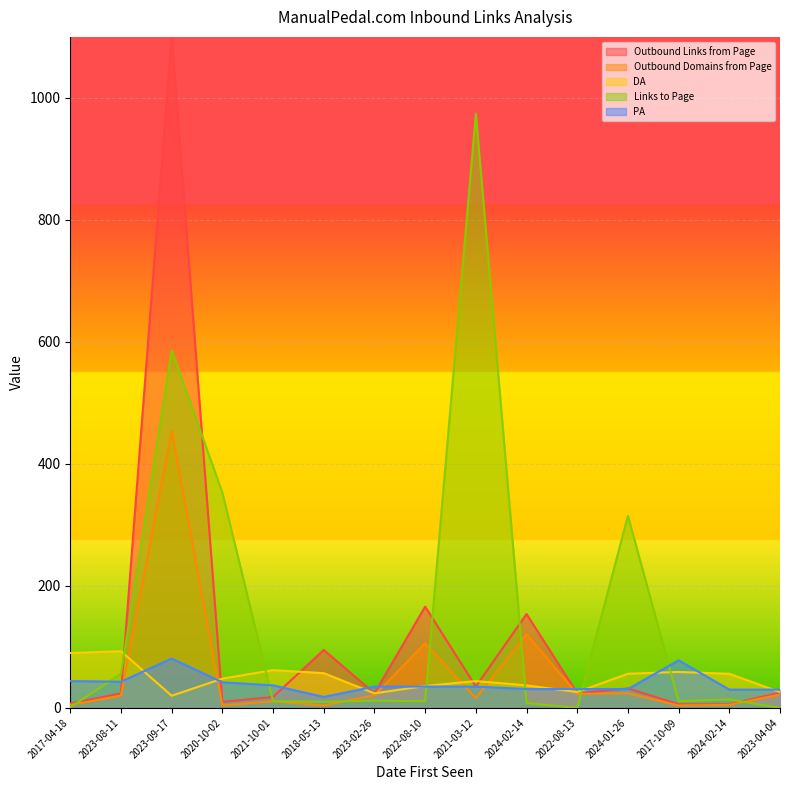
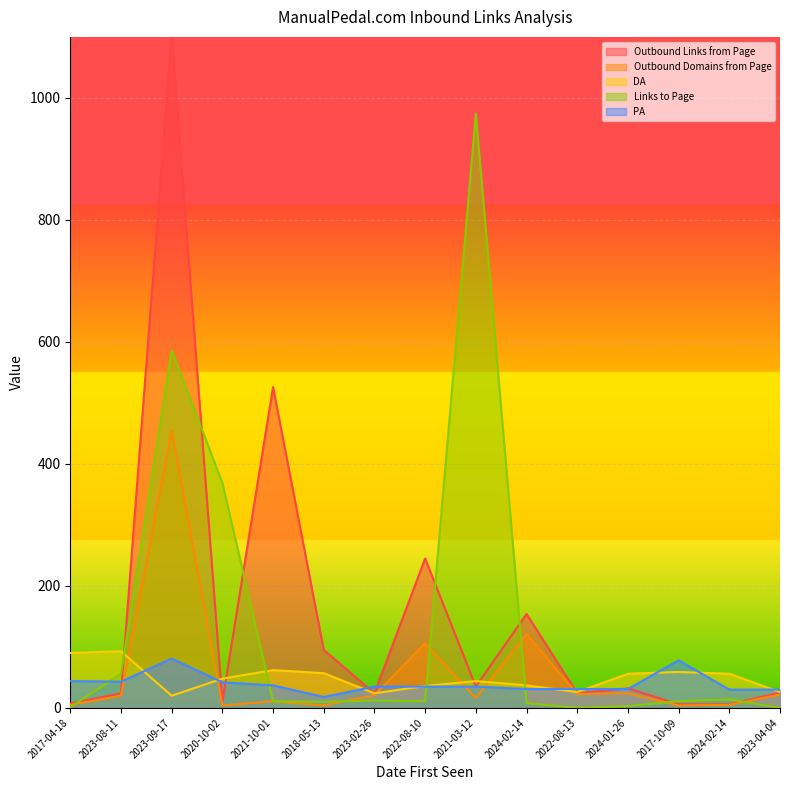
  {
    "Outbound Links from Page": {
      "2023-09-17": 1100,
      "2020-10-02": 10,
-     "2021-10-01": 20,
+     "2021-10-01": 530,
      "2018-05-13": 100,
-     "2022-08-10": 170
+     "2022-08-10": 250
    },
    "Links to Page": {
      "2023-08-11": 60,
      "2023-09-17": 590,
-     "2020-10-02": 350,
+     "2020-10-02": 370,
      "2018-05-13": 10,
      "2023-02-26": 10,
      "2022-08-10": 10,
      "2021-03-12": 970,
      "2022-08-13": 0,
-     "2024-01-26": 320,
+     "2024-01-26": 0,
      "2017-10-09": 10,
      "2023-04-04": 0
    },
    "PA": {
      "2017-04-18": 40,
      "2023-08-11": 40,
      "2023-09-17": 80,
      "2020-10-02": 40,
      "2021-10-01": 40,
      "2018-05-13": 20,
      "2023-02-26": 40,
      "2022-08-13": 30,
      "2017-10-09": 80
    }
  }
